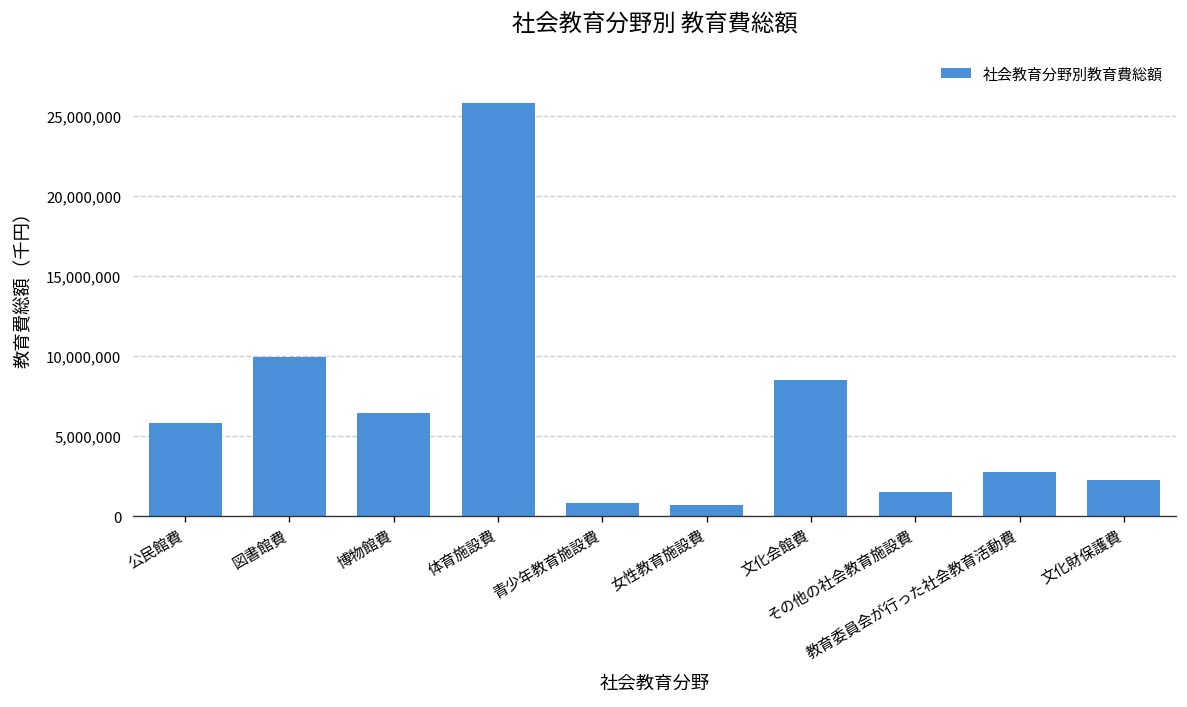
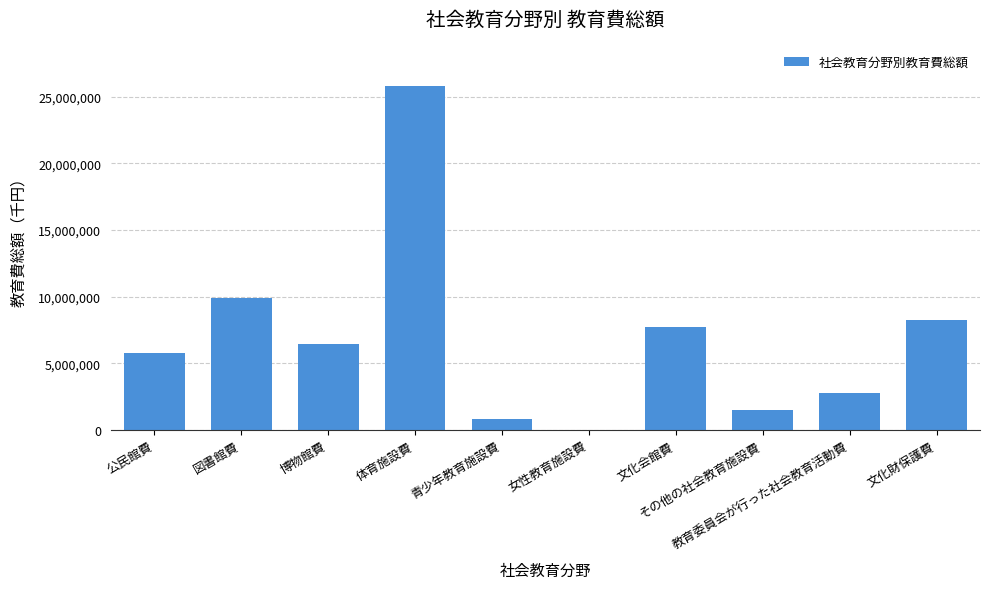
  {
    "公民館費": "5,800,000",
    "図書館費": "9,900,000",
    "博物館費": "6,500,000",
    "体育施設費": "25,800,000",
    "青少年教育施設費": "800,000",
-   "女性教育施設費": "700,000",
-   "文化会館費": "8,500,000",
+   "女性教育施設費": "0",
+   "文化会館費": "7,700,000",
    "その他の社会教育施設費": "1,500,000",
    "教育委員会が行った社会教育活動費": "2,800,000",
-   "文化財保護費": "2,300,000"
+   "文化財保護費": "8,200,000"
  }
